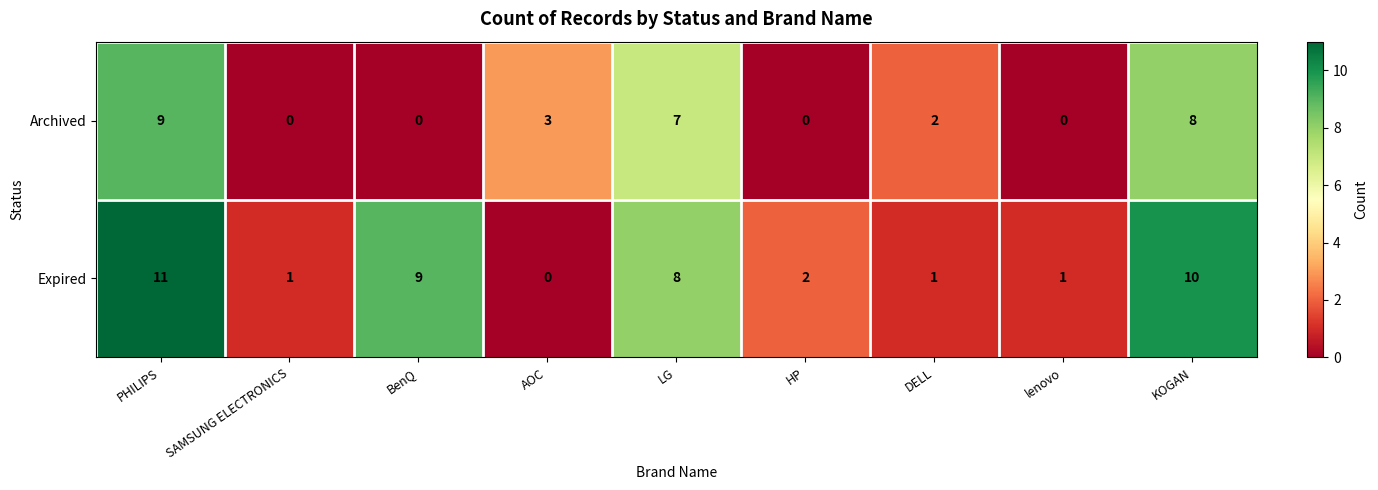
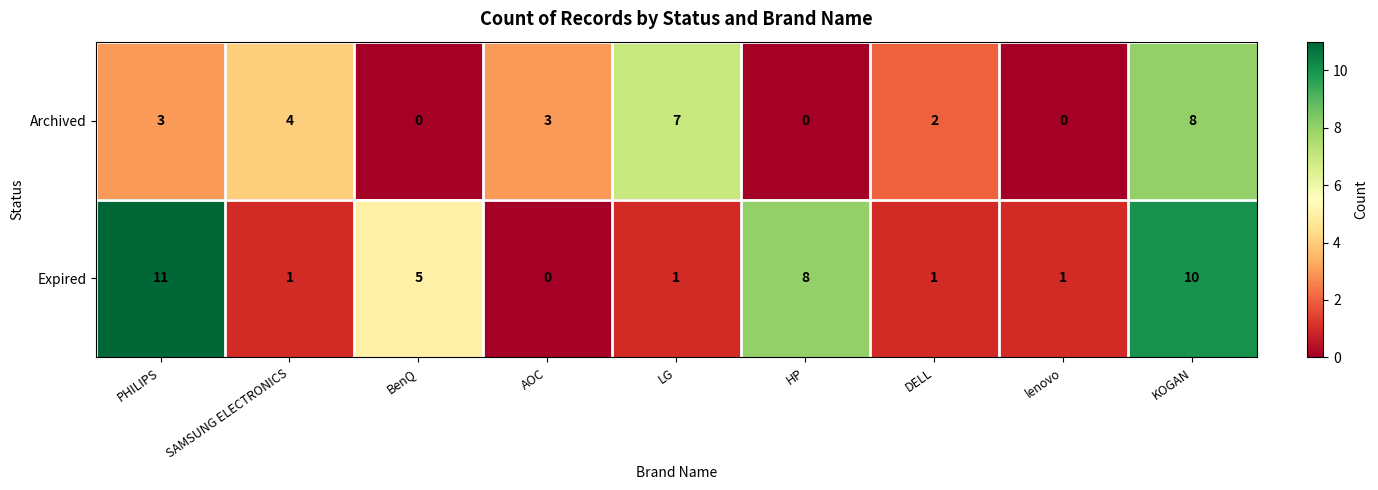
  {
    "Archived": {
-     "PHILIPS": 9,
-     "SAMSUNG ELECTRONICS": 0,
+     "PHILIPS": 3,
+     "SAMSUNG ELECTRONICS": 4,
      "BenQ": 0,
      "AOC": 3,
      "LG": 7,
      "HP": 0,
      "DELL": 2,
      "lenovo": 0,
      "KOGAN": 8
    },
    "Expired": {
      "PHILIPS": 11,
      "SAMSUNG ELECTRONICS": 1,
-     "BenQ": 9,
+     "BenQ": 5,
      "AOC": 0,
-     "LG": 8,
-     "HP": 2,
+     "LG": 1,
+     "HP": 8,
      "DELL": 1,
      "lenovo": 1,
      "KOGAN": 10
    }
  }
